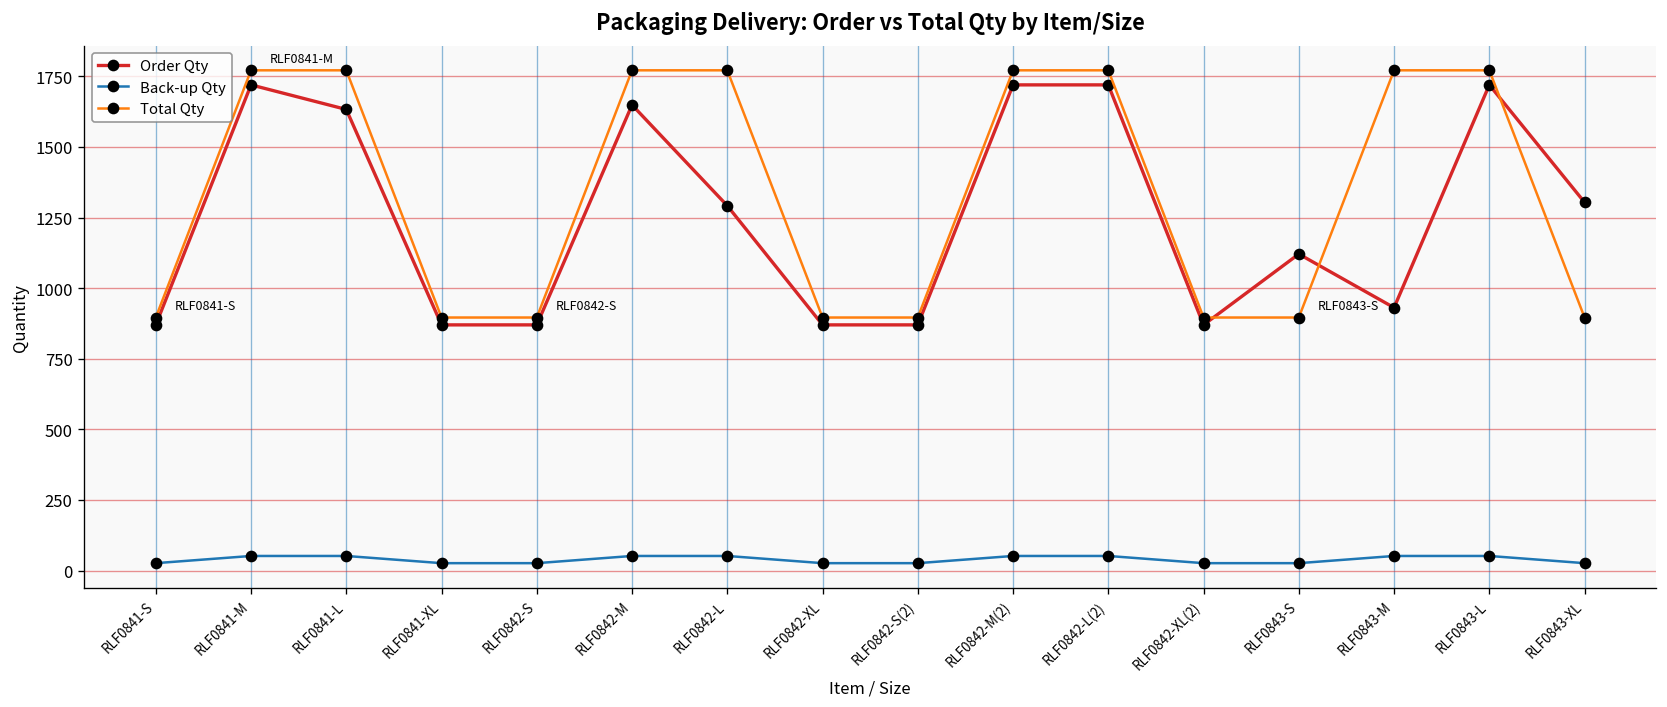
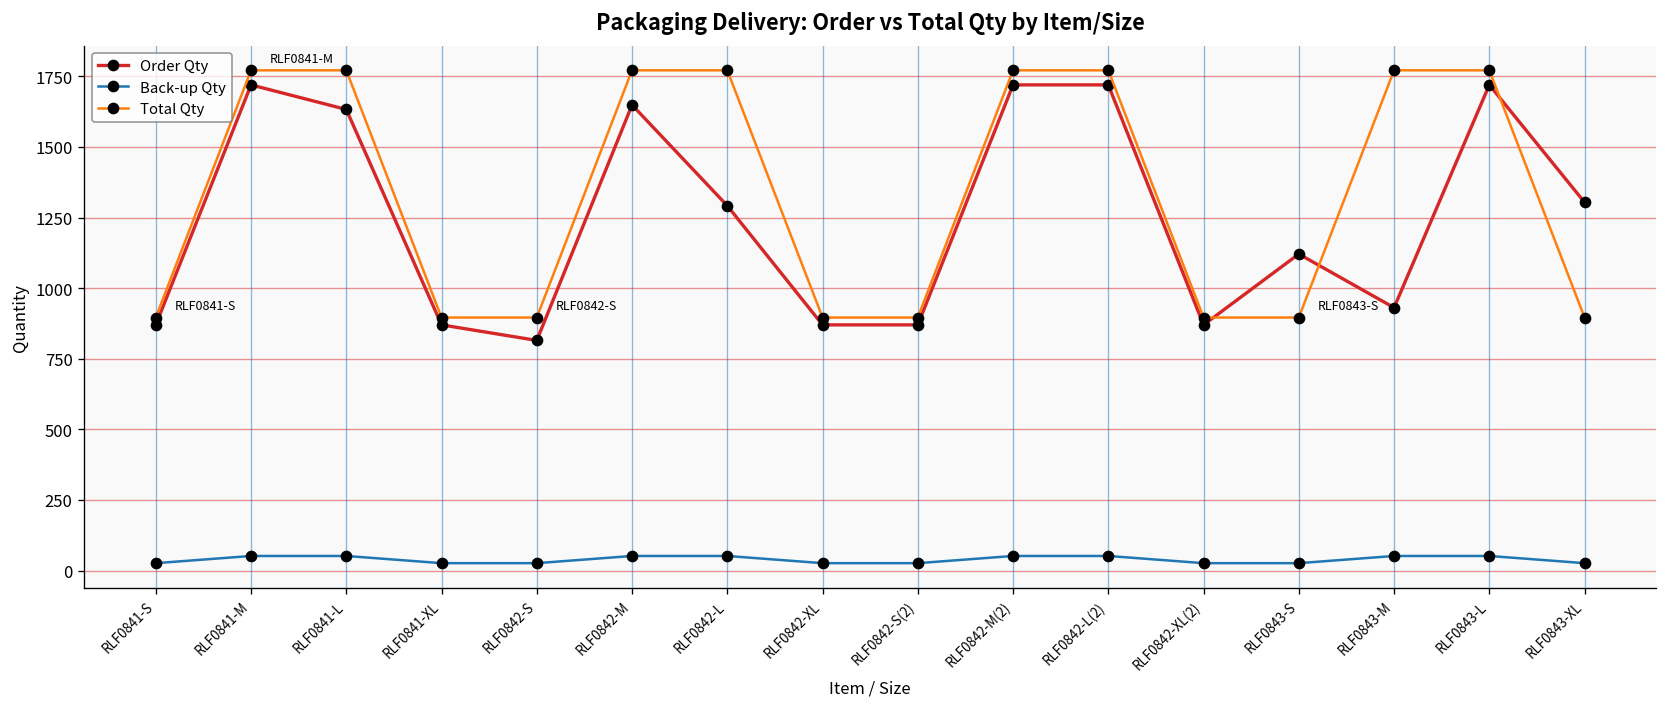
  {
    "Order Qty": {
      "RLF0841-S": 870,
      "RLF0841-M": 1720,
      "RLF0841-L": 1630,
      "RLF0841-XL": 870,
-     "RLF0842-S": 870,
+     "RLF0842-S": 820,
      "RLF0842-M": 1650,
      "RLF0842-L": 1290,
      "RLF0842-XL": 870,
      "RLF0842-S(2)": 870,
      "RLF0842-M(2)": 1720,
      "RLF0842-L(2)": 1720,
      "RLF0842-XL(2)": 870,
      "RLF0843-S": 1120,
      "RLF0843-M": 930,
      "RLF0843-L": 1720,
      "RLF0843-XL": 1300
    },
    "Back-up Qty": {
      "RLF0841-S": 30,
      "RLF0841-M": 50,
      "RLF0841-L": 50,
      "RLF0841-XL": 30,
      "RLF0842-S": 30,
      "RLF0842-M": 50,
      "RLF0842-L": 50,
      "RLF0842-XL": 30,
      "RLF0842-S(2)": 30,
      "RLF0842-M(2)": 50,
      "RLF0842-L(2)": 50,
      "RLF0842-XL(2)": 30,
      "RLF0843-S": 30,
      "RLF0843-M": 50,
      "RLF0843-L": 50,
      "RLF0843-XL": 30
    },
    "Total Qty": {
      "RLF0841-S": 900,
      "RLF0841-M": 1770,
      "RLF0841-L": 1770,
      "RLF0841-XL": 900,
      "RLF0842-S": 900,
      "RLF0842-M": 1770,
      "RLF0842-L": 1770,
      "RLF0842-XL": 900,
      "RLF0842-S(2)": 900,
      "RLF0842-M(2)": 1770,
      "RLF0842-L(2)": 1770,
      "RLF0842-XL(2)": 900,
      "RLF0843-S": 900,
      "RLF0843-M": 1770,
      "RLF0843-L": 1770,
      "RLF0843-XL": 900
    }
  }
